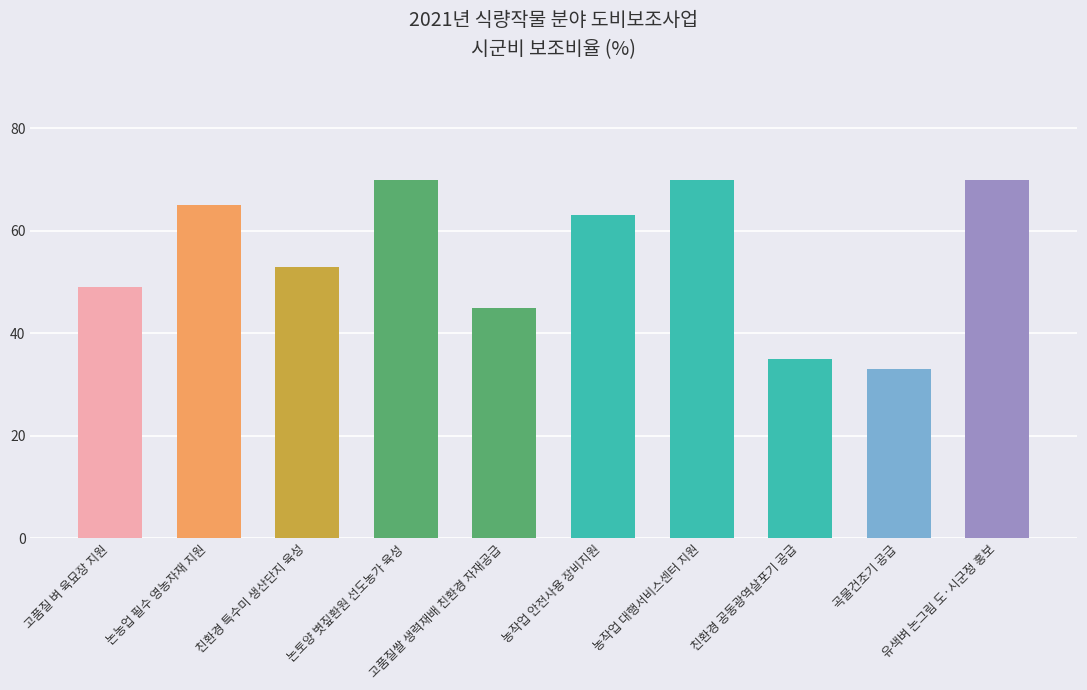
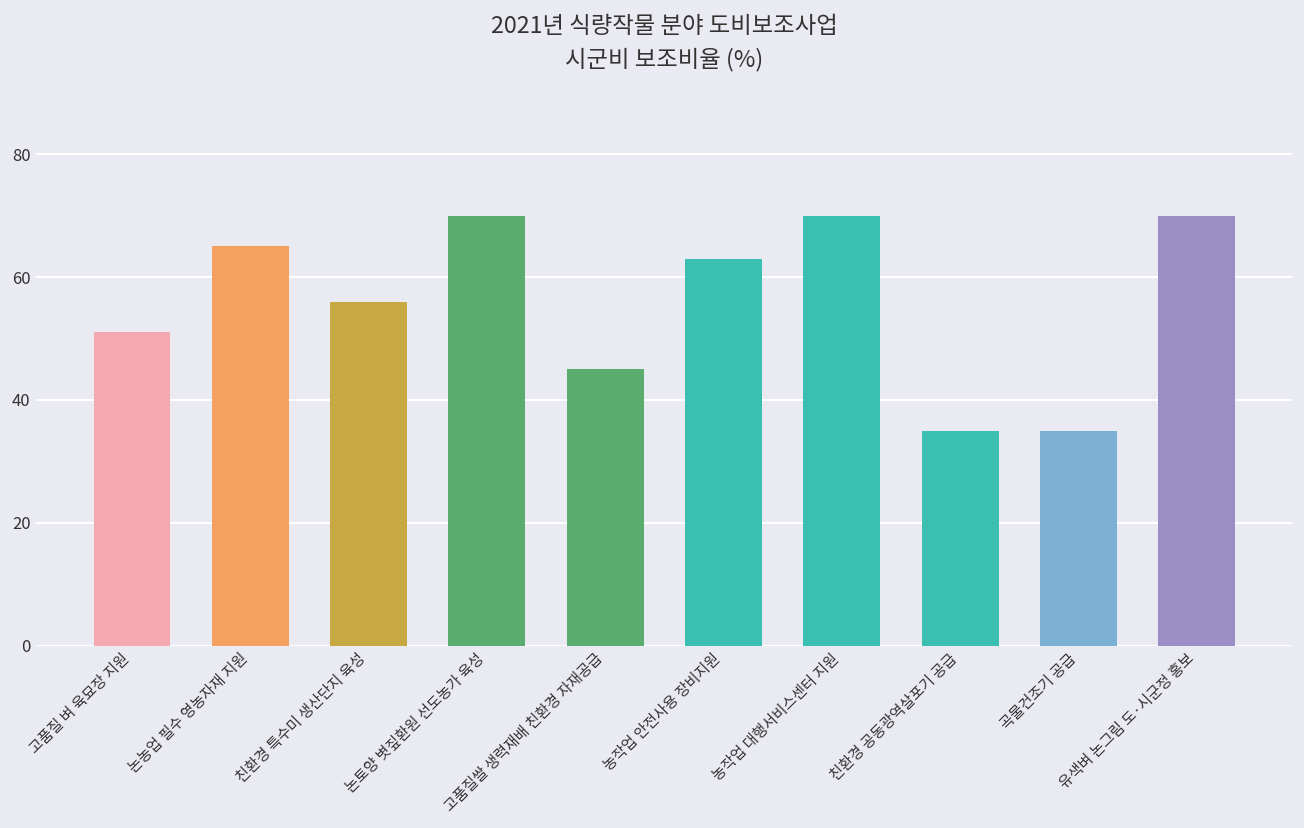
  {
-   "고품질 벼 육묘장 지원": 49,
+   "고품질 벼 육묘장 지원": 51,
    "논농업 필수 영농자재 지원": 65,
-   "친환경 특수미 생산단지 육성": 53,
+   "친환경 특수미 생산단지 육성": 56,
    "논토양 볏짚환원 선도농가 육성": 70,
    "고품질쌀 생력재배 친환경 자재공급": 45,
    "농작업 안전사용 장비지원": 63,
    "농작업 대행서비스센터 지원": 70,
    "친환경 공동광역살포기 공급": 35,
-   "곡물건조기 공급": 33,
+   "곡물건조기 공급": 35,
    "유색벼 논그림 도·시군정 홍보": 70
  }
